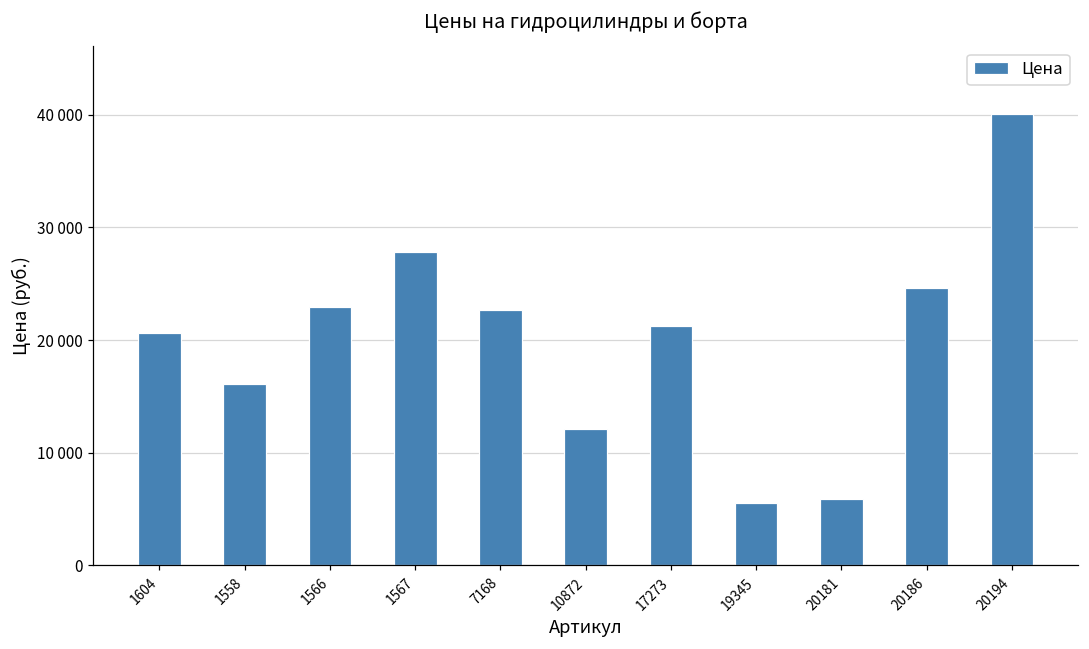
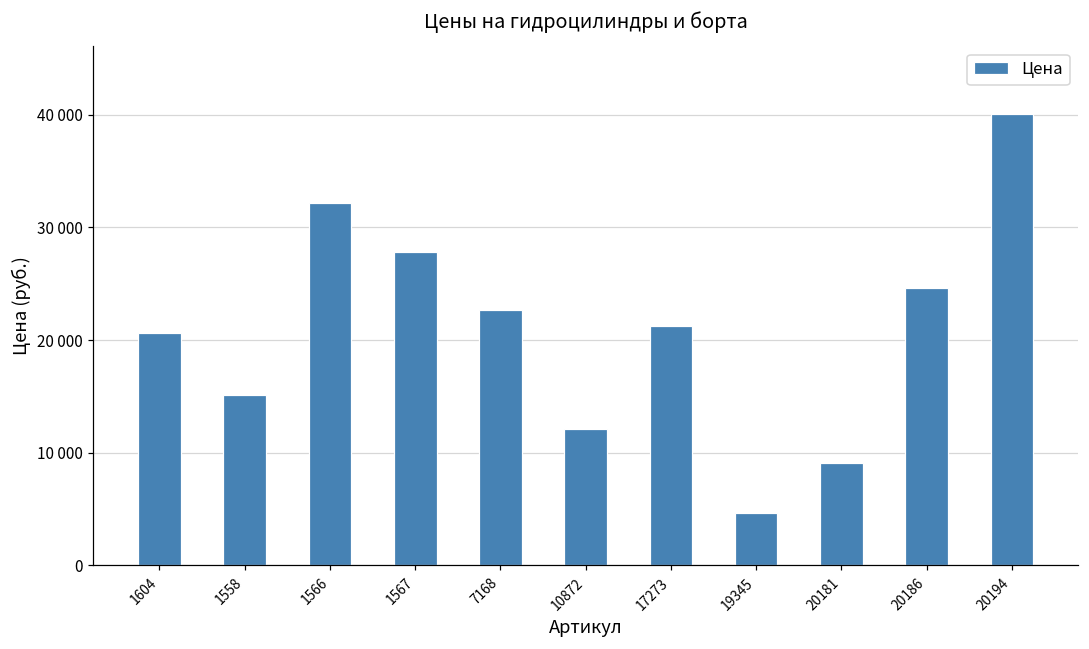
  {
    "1604": 20600,
-   "1558": 16100,
-   "1566": 22900,
+   "1558": 15100,
+   "1566": 32200,
    "1567": 27800,
    "7168": 22700,
    "10872": 12100,
    "17273": 21200,
-   "19345": 5500,
-   "20181": 5900,
+   "19345": 4700,
+   "20181": 9100,
    "20186": 24600,
    "20194": 40100
  }
